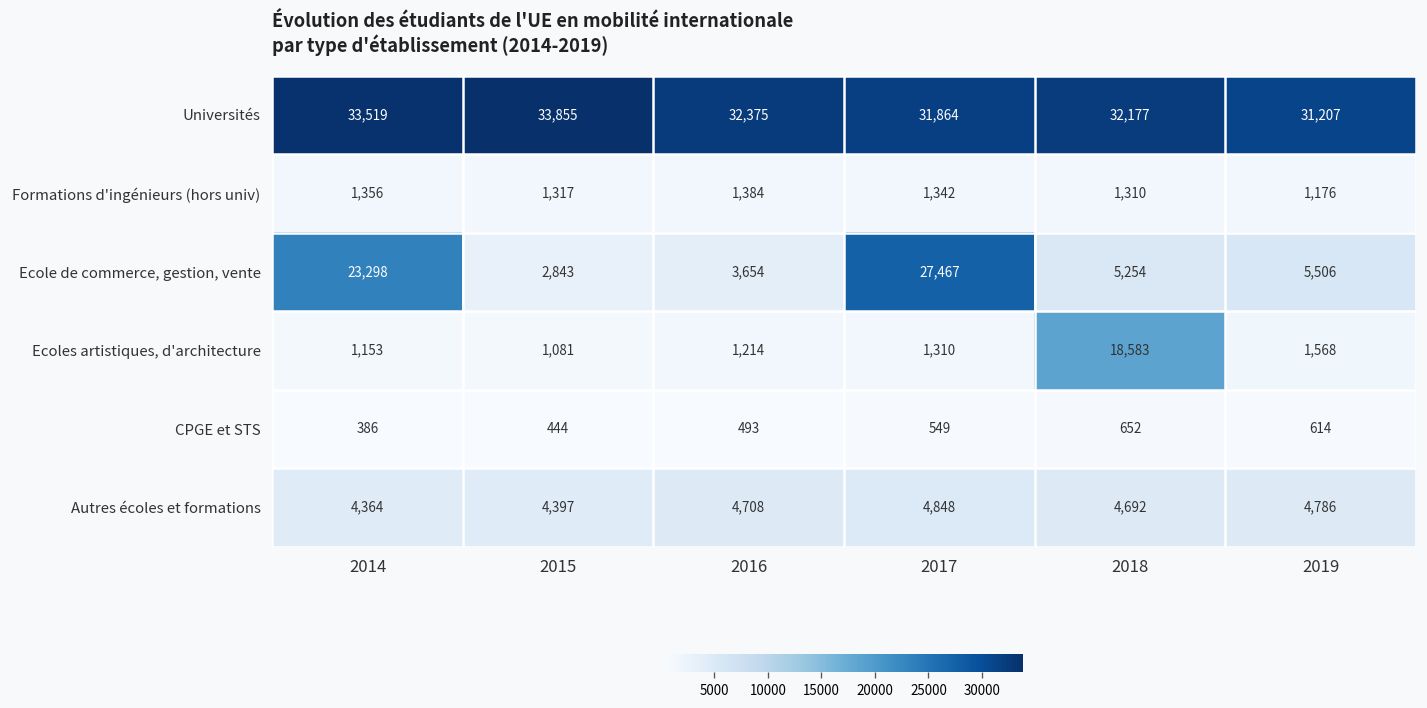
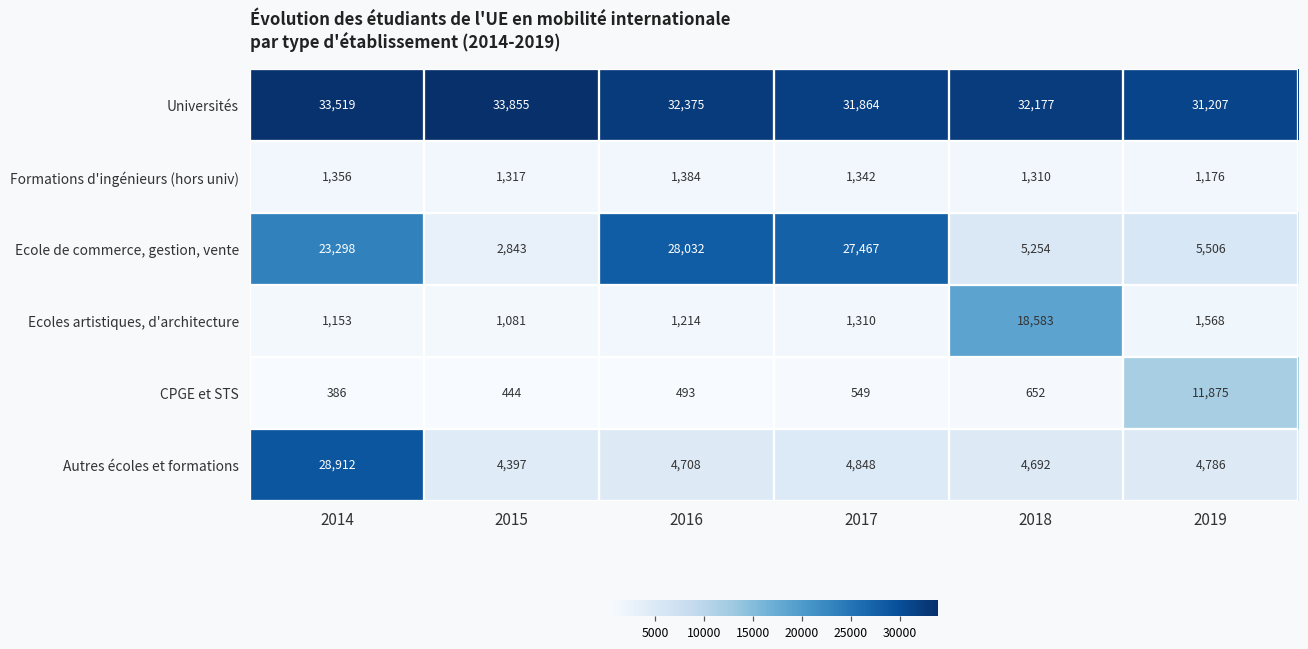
  {
    "Universités": {
      "2014": "33,519",
      "2015": "33,855",
      "2016": "32,375",
      "2017": "31,864",
      "2018": "32,177",
      "2019": "31,207"
    },
    "Formations d'ingénieurs (hors univ)": {
      "2014": "1,356",
      "2015": "1,317",
      "2016": "1,384",
      "2017": "1,342",
      "2018": "1,310",
      "2019": "1,176"
    },
    "Ecole de commerce, gestion, vente": {
      "2014": "23,298",
      "2015": "2,843",
-     "2016": "3,654",
+     "2016": "28,032",
      "2017": "27,467",
      "2018": "5,254",
      "2019": "5,506"
    },
    "Ecoles artistiques, d'architecture": {
      "2014": "1,153",
      "2015": "1,081",
      "2016": "1,214",
      "2017": "1,310",
      "2018": "18,583",
      "2019": "1,568"
    },
    "CPGE et STS": {
      "2014": "386",
      "2015": "444",
      "2016": "493",
      "2017": "549",
      "2018": "652",
-     "2019": "614"
+     "2019": "11,875"
    },
    "Autres écoles et formations": {
-     "2014": "4,364",
+     "2014": "28,912",
      "2015": "4,397",
      "2016": "4,708",
      "2017": "4,848",
      "2018": "4,692",
      "2019": "4,786"
    }
  }
